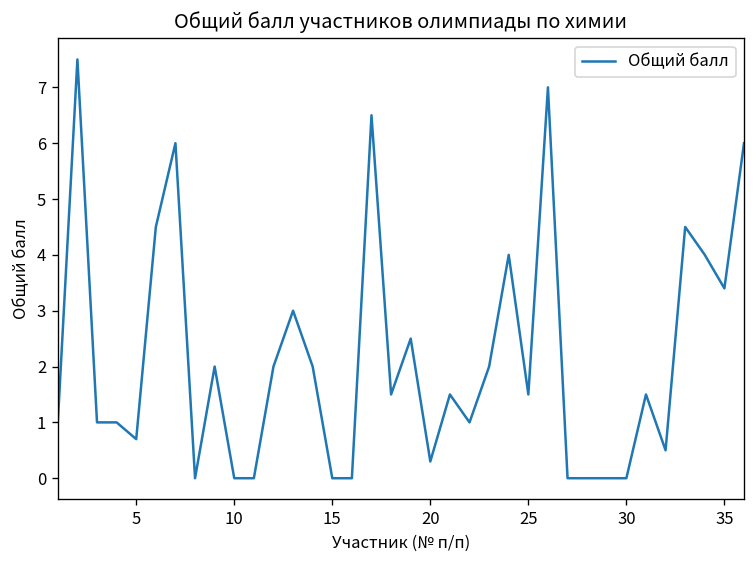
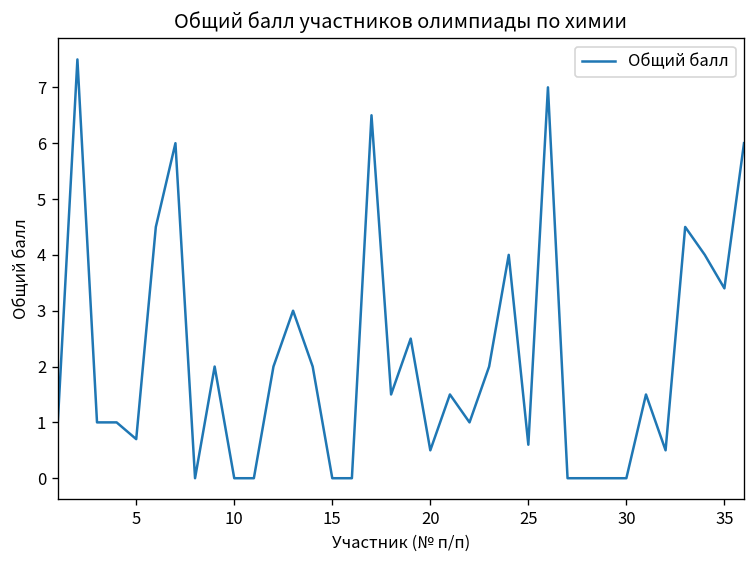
  {
    "5": 0.7,
    "10": 0.0,
    "15": 0.0,
-   "20": 0.3,
-   "25": 1.5,
+   "20": 0.5,
+   "25": 0.6,
    "30": 0.0,
    "35": 3.4
  }
